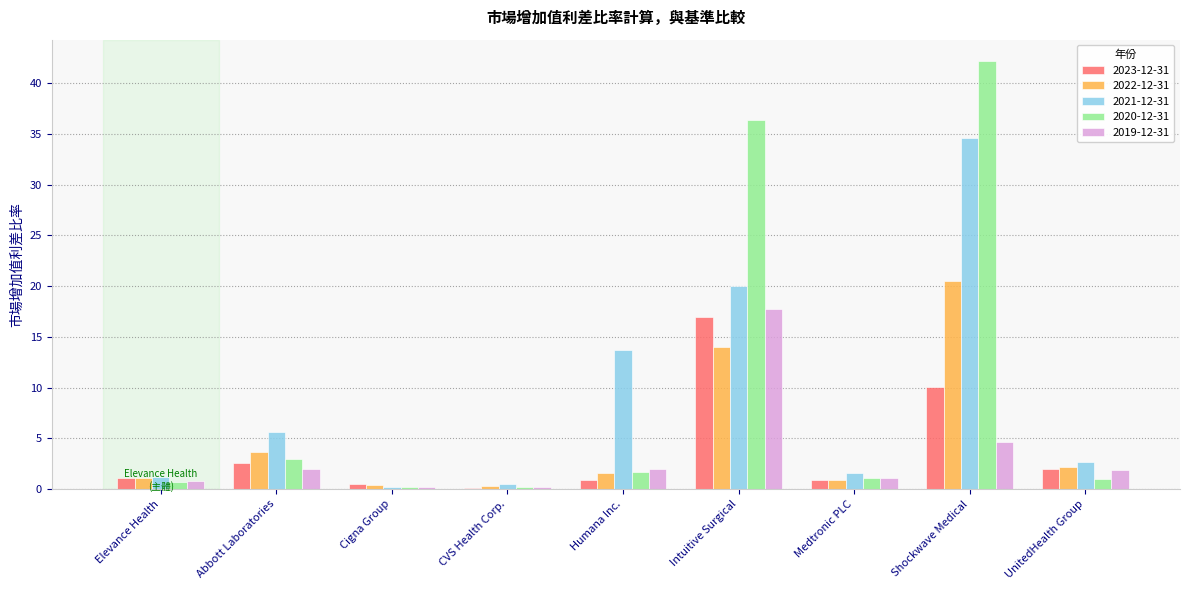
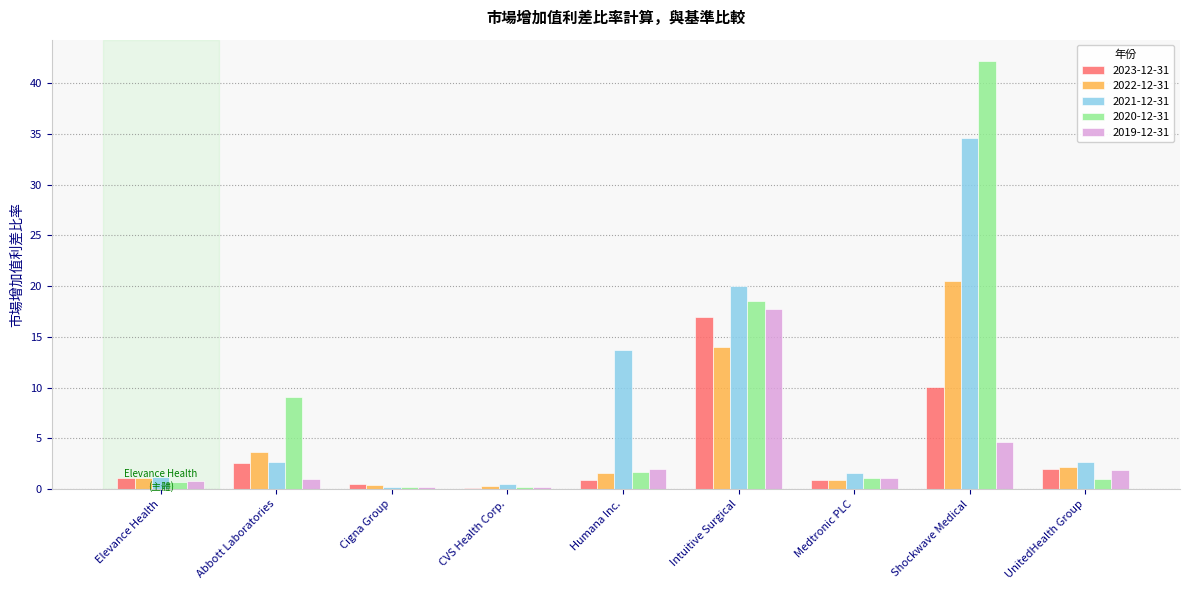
  {
    "2023-12-31": {
      "Elevance Health": 1.1,
      "Abbott Laboratories": 2.6,
      "Cigna Group": 0.5,
      "Humana Inc.": 0.9,
      "Intuitive Surgical": 17.0,
      "Medtronic PLC": 0.9,
      "Shockwave Medical": 10.1,
      "UnitedHealth Group": 1.9
    },
    "2022-12-31": {
      "Elevance Health": 1.1,
      "Abbott Laboratories": 3.7,
      "Cigna Group": 0.4,
      "CVS Health Corp.": 0.3,
      "Humana Inc.": 1.6,
      "Intuitive Surgical": 14.0,
      "Medtronic PLC": 0.9,
      "Shockwave Medical": 20.5,
      "UnitedHealth Group": 2.1
    },
    "2021-12-31": {
      "Elevance Health": 1.2,
-     "Abbott Laboratories": 5.6,
+     "Abbott Laboratories": 2.7,
      "CVS Health Corp.": 0.5,
      "Humana Inc.": 13.7,
      "Intuitive Surgical": 20.0,
      "Medtronic PLC": 1.6,
      "Shockwave Medical": 34.6,
      "UnitedHealth Group": 2.7
    },
    "2020-12-31": {
      "Elevance Health": 0.7,
-     "Abbott Laboratories": 3.0,
+     "Abbott Laboratories": 9.0,
      "Humana Inc.": 1.6,
-     "Intuitive Surgical": 36.4,
+     "Intuitive Surgical": 18.5,
      "Medtronic PLC": 1.1,
      "Shockwave Medical": 42.2,
      "UnitedHealth Group": 0.9
    },
    "2019-12-31": {
      "Elevance Health": 0.8,
-     "Abbott Laboratories": 2.0,
+     "Abbott Laboratories": 0.9,
      "Humana Inc.": 2.0,
      "Intuitive Surgical": 17.7,
      "Medtronic PLC": 1.1,
      "Shockwave Medical": 4.6,
      "UnitedHealth Group": 1.9
    }
  }
